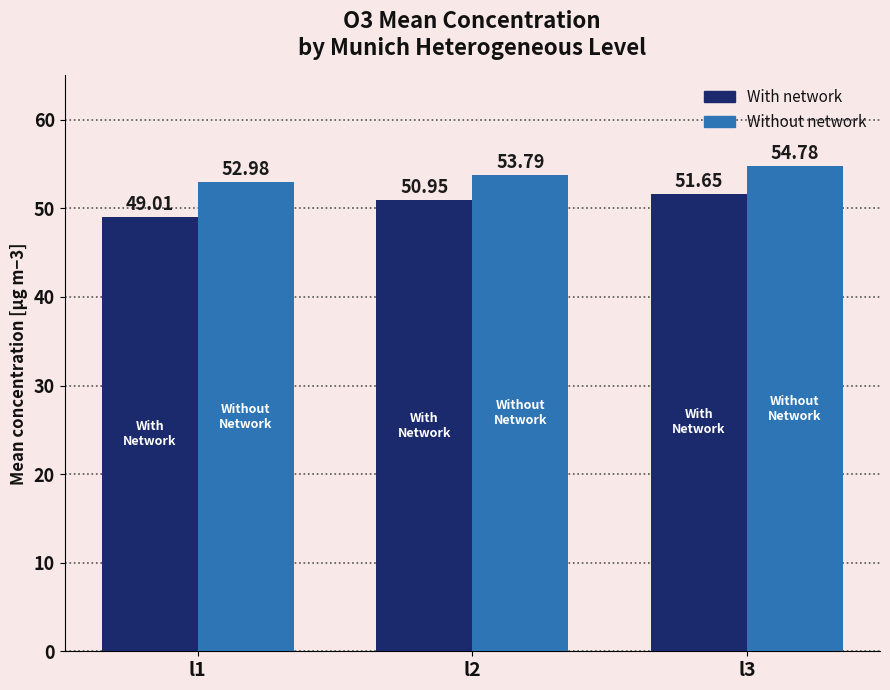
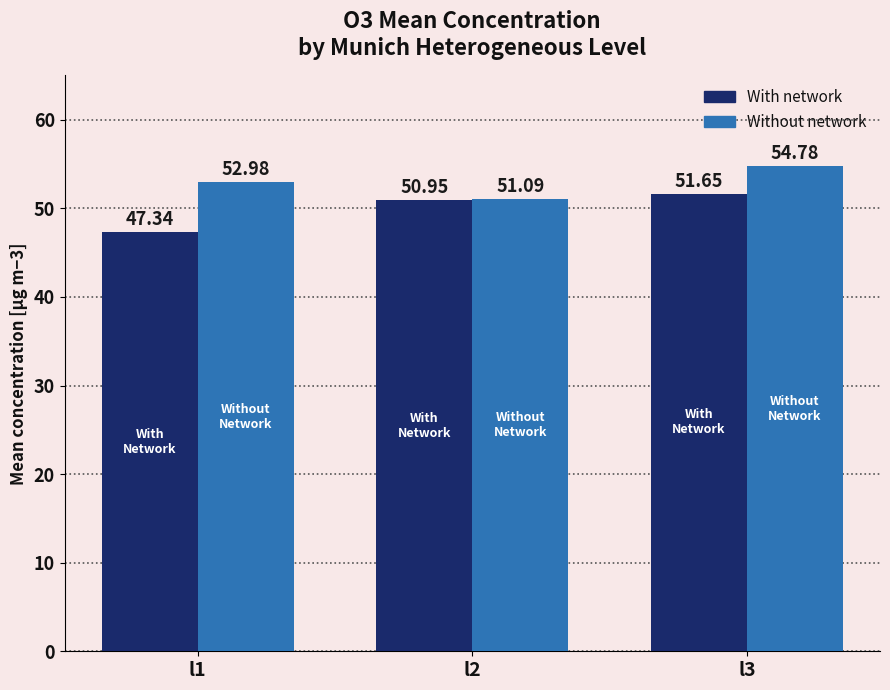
  {
    "With network": {
-     "l1": 49.01,
+     "l1": 47.34,
      "l2": 50.95,
      "l3": 51.65
    },
    "Without network": {
      "l1": 52.98,
-     "l2": 53.79,
+     "l2": 51.09,
      "l3": 54.78
    }
  }
